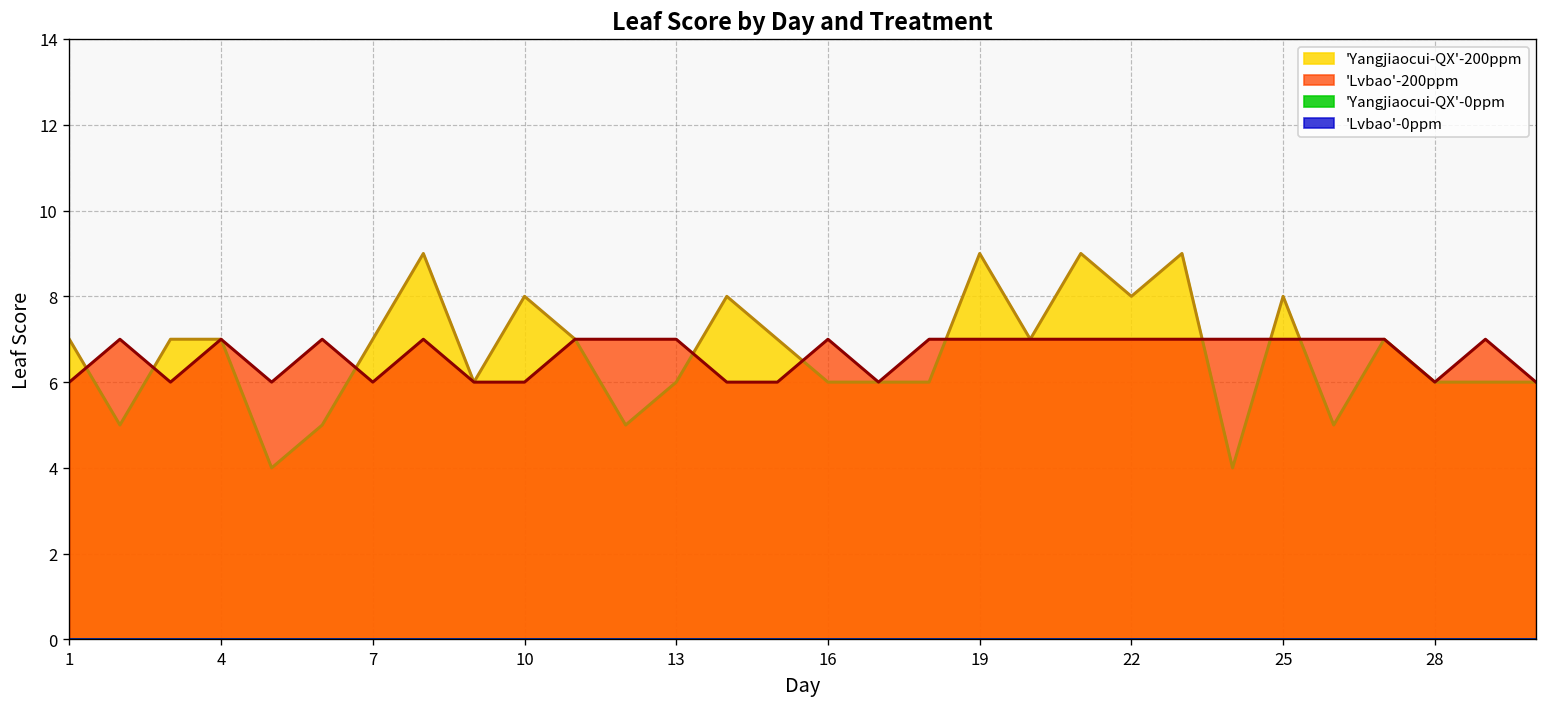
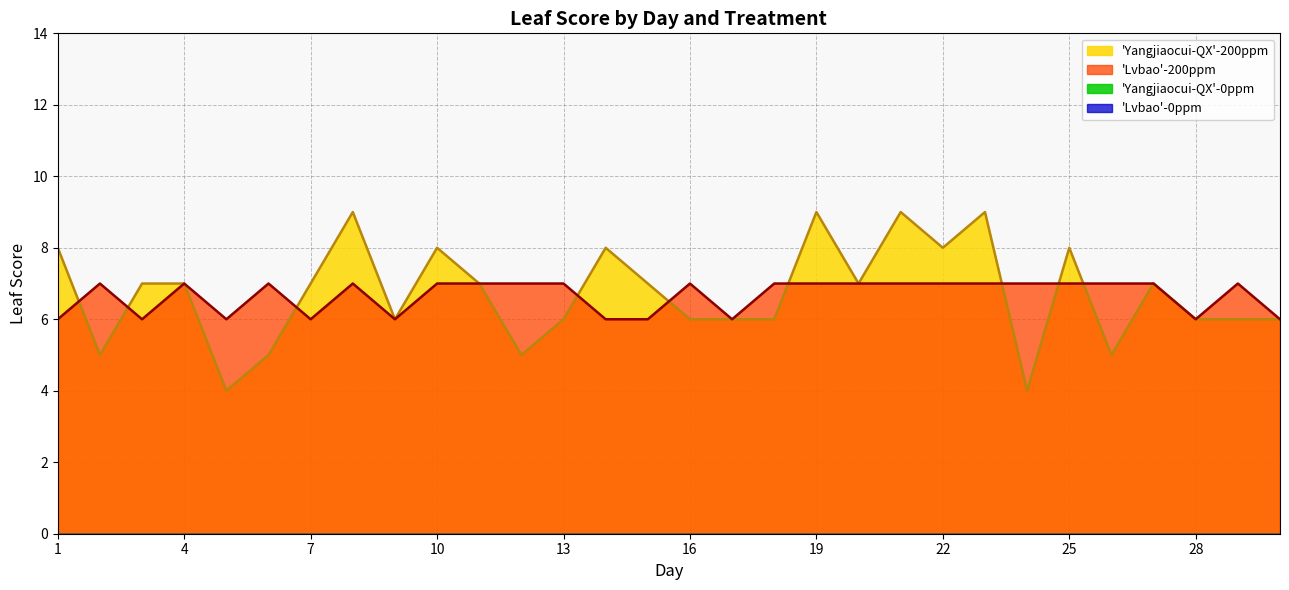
  {
    "'Yangjiaocui-QX'-200ppm": {
-     "1": 7,
+     "1": 8,
      "7": 7,
      "10": 8,
      "13": 6,
      "16": 6,
      "19": 9,
      "22": 8,
      "25": 8
    },
    "'Lvbao'-200ppm": {
      "1": 6,
      "7": 6,
-     "10": 6,
+     "10": 7,
      "13": 7,
      "16": 7,
      "19": 7,
      "22": 7,
      "25": 7
    },
    "'Lvbao'-0ppm": {
      "1": 0,
      "4": 0,
      "7": 0,
      "10": 0,
      "13": 0,
      "16": 0,
      "19": 0,
      "22": 0,
      "25": 0,
      "28": 0
    }
  }
